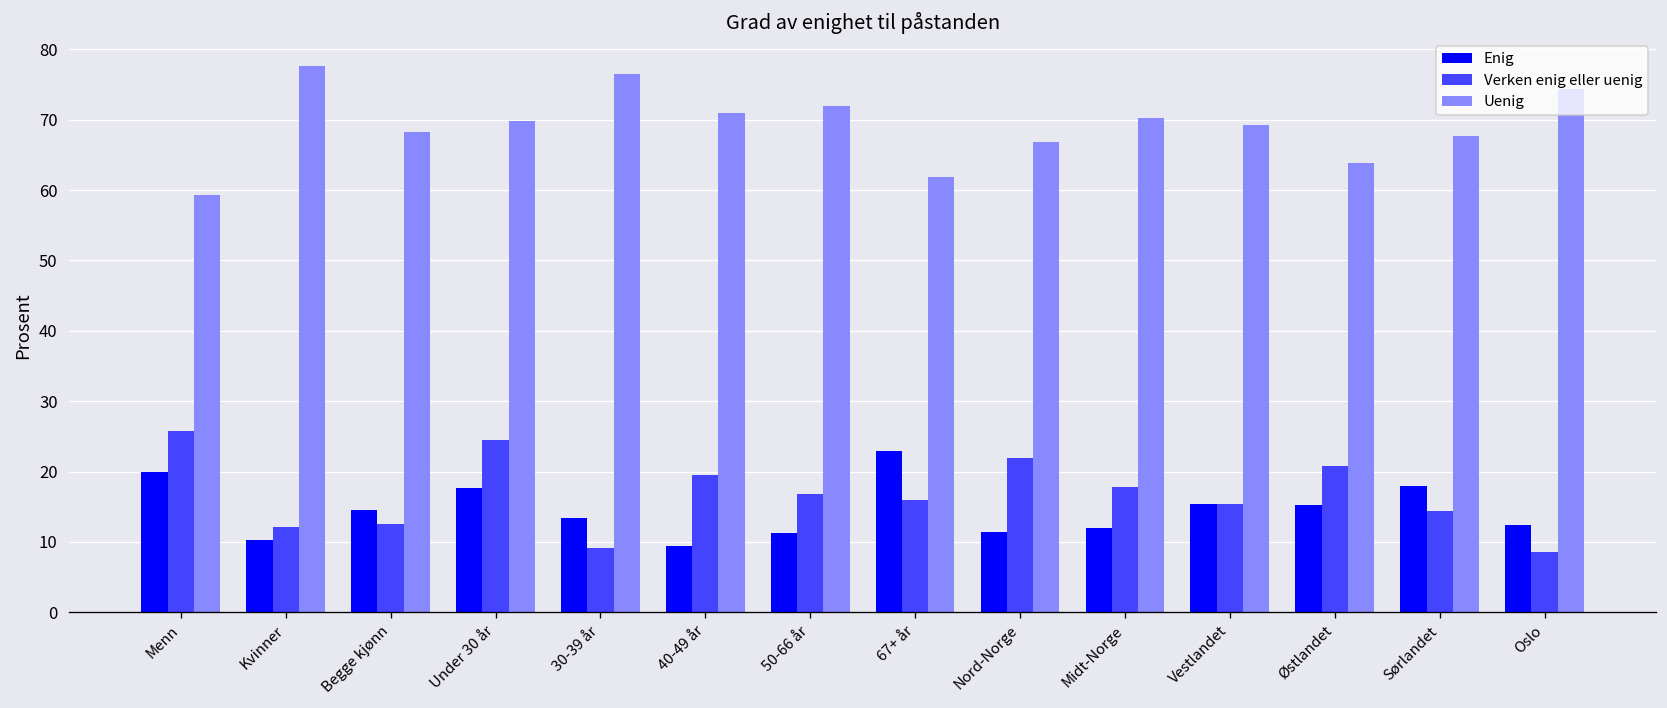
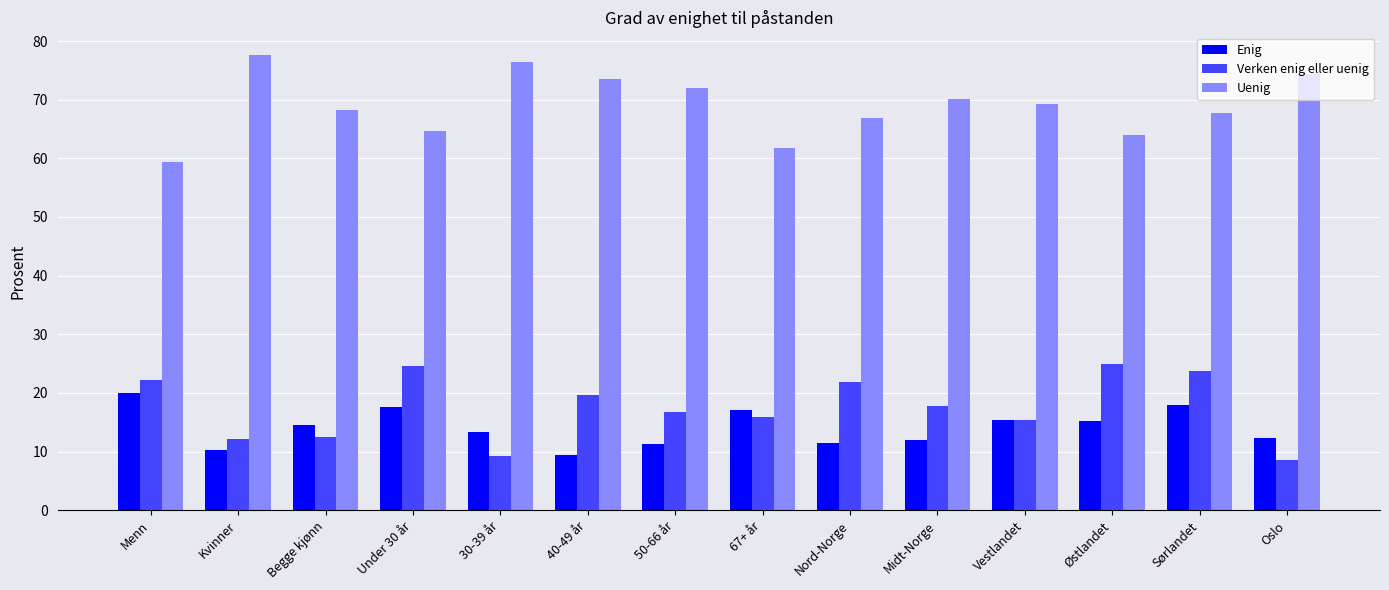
  {
    "Enig": {
      "Menn": 20,
      "Kvinner": 10,
      "Begge kjønn": 15,
      "Under 30 år": 18,
      "30-39 år": 13,
      "40-49 år": 9,
      "50-66 år": 11,
-     "67+ år": 23,
+     "67+ år": 17,
      "Nord-Norge": 11,
      "Midt-Norge": 12,
      "Vestlandet": 15,
      "Østlandet": 15,
      "Sørlandet": 18,
      "Oslo": 12
    },
    "Verken enig eller uenig": {
-     "Menn": 26,
+     "Menn": 22,
      "Kvinner": 12,
      "Begge kjønn": 13,
      "Under 30 år": 25,
      "30-39 år": 9,
      "40-49 år": 20,
      "50-66 år": 17,
      "67+ år": 16,
      "Nord-Norge": 22,
      "Midt-Norge": 18,
      "Vestlandet": 15,
-     "Østlandet": 21,
-     "Sørlandet": 14,
+     "Østlandet": 25,
+     "Sørlandet": 24,
      "Oslo": 9
    },
    "Uenig": {
      "Menn": 59,
      "Kvinner": 78,
      "Begge kjønn": 68,
-     "Under 30 år": 70,
+     "Under 30 år": 65,
      "30-39 år": 76,
-     "40-49 år": 71,
+     "40-49 år": 73,
      "50-66 år": 72,
      "67+ år": 62,
      "Nord-Norge": 67,
      "Midt-Norge": 70,
      "Vestlandet": 69,
      "Østlandet": 64,
      "Sørlandet": 68
    }
  }
